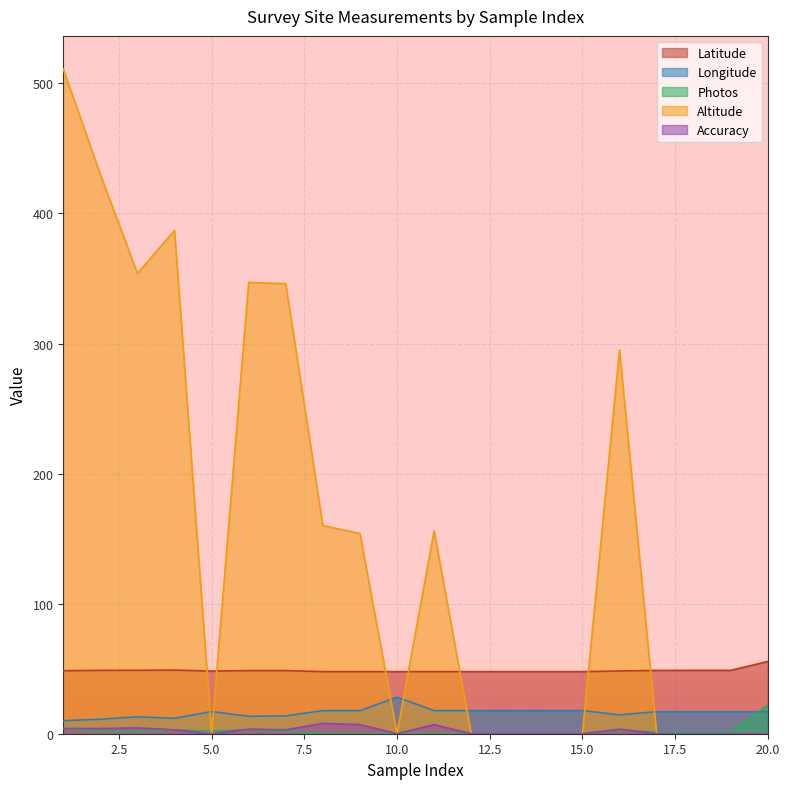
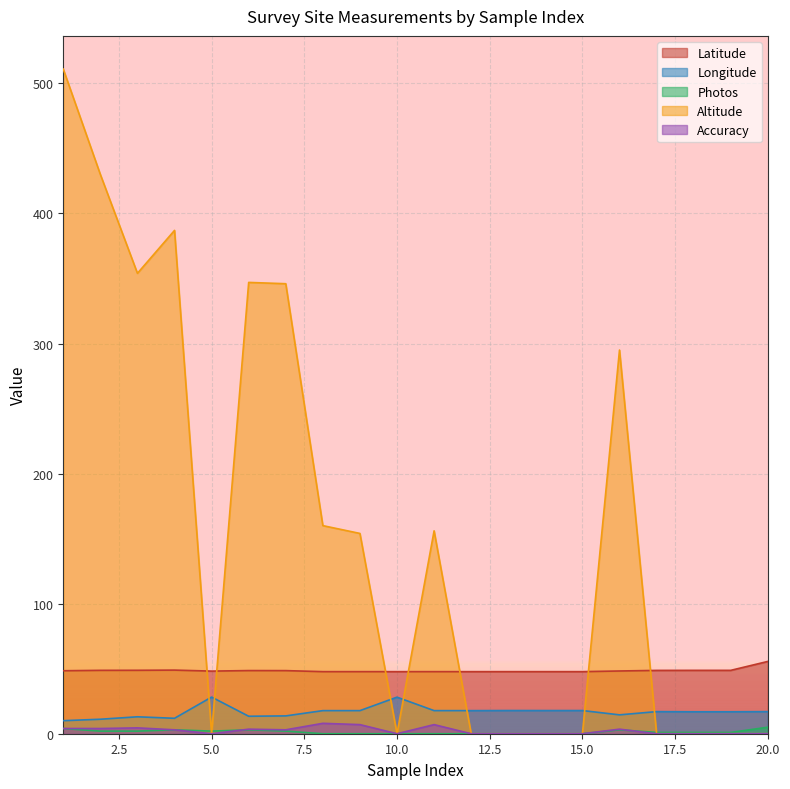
  {
    "Latitude": {
      "5.0": 48,
      "10.0": 48,
      "15.0": 48,
      "20.0": 56
    },
    "Longitude": {
-     "5.0": 17,
+     "5.0": 28,
      "10.0": 28,
      "15.0": 18,
      "20.0": 17
    },
    "Photos": {
      "5.0": 2,
-     "20.0": 22
+     "20.0": 5
    }
  }
